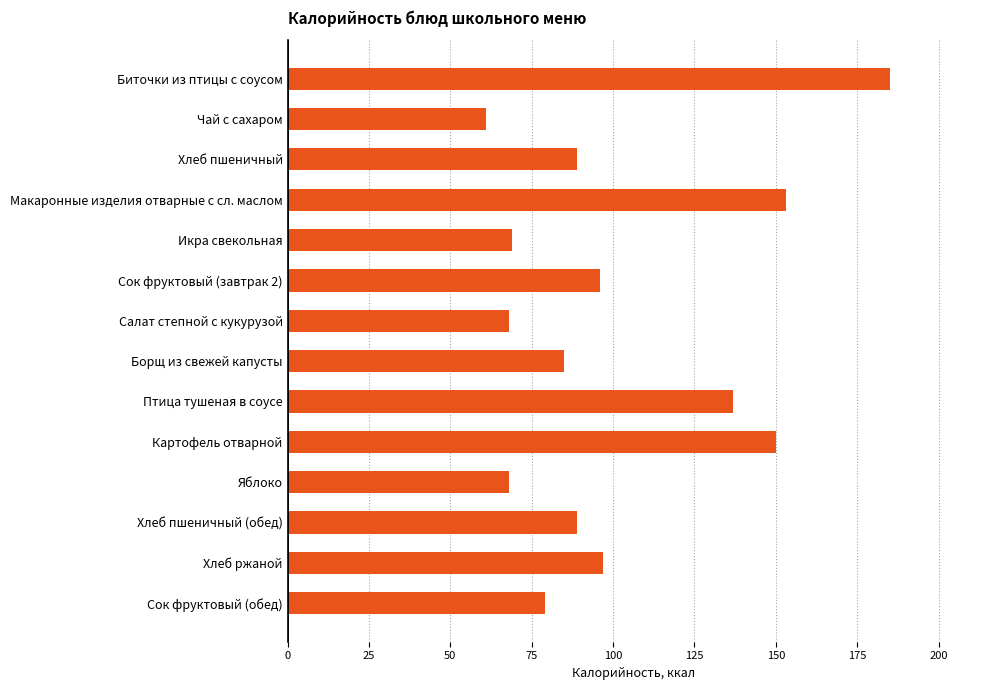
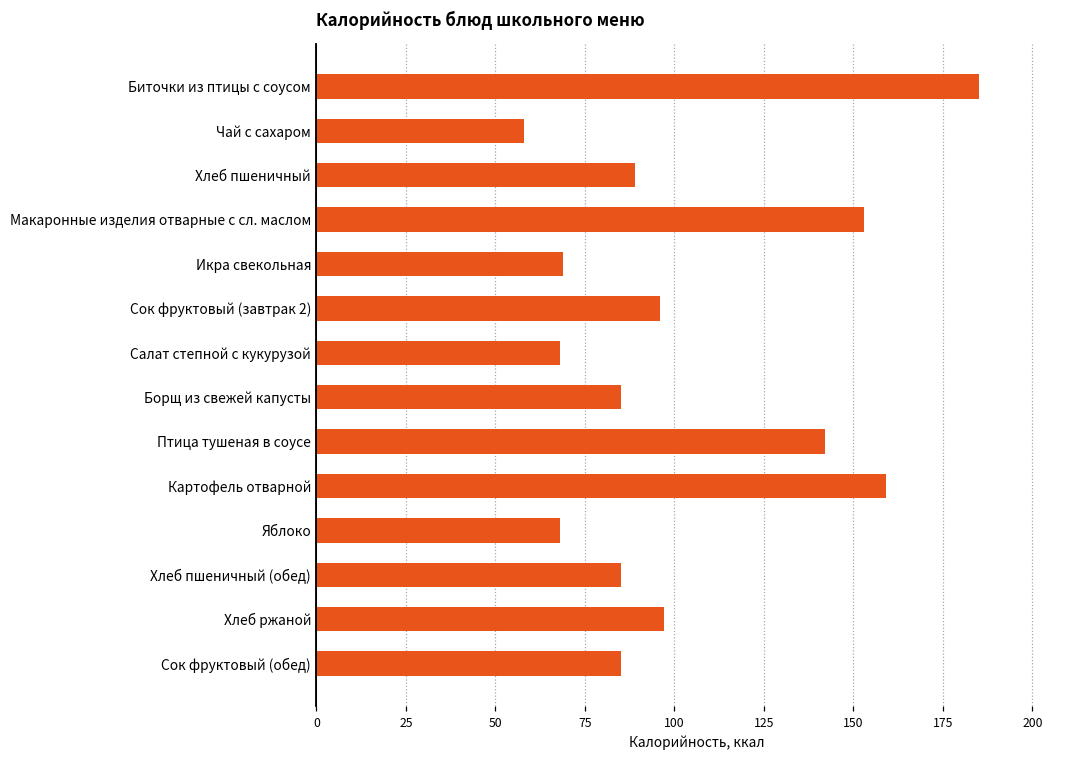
  {
    "Биточки из птицы с соусом": 185,
-   "Чай с сахаром": 61,
+   "Чай с сахаром": 58,
    "Хлеб пшеничный": 89,
    "Макаронные изделия отварные с сл. маслом": 153,
    "Икра свекольная": 69,
    "Сок фруктовый (завтрак 2)": 96,
    "Салат степной с кукурузой": 68,
    "Борщ из свежей капусты": 85,
-   "Птица тушеная в соусе": 137,
-   "Картофель отварной": 150,
+   "Птица тушеная в соусе": 142,
+   "Картофель отварной": 159,
    "Яблоко": 68,
-   "Хлеб пшеничный (обед)": 89,
+   "Хлеб пшеничный (обед)": 85,
    "Хлеб ржаной": 97,
-   "Сок фруктовый (обед)": 79
+   "Сок фруктовый (обед)": 85
  }
